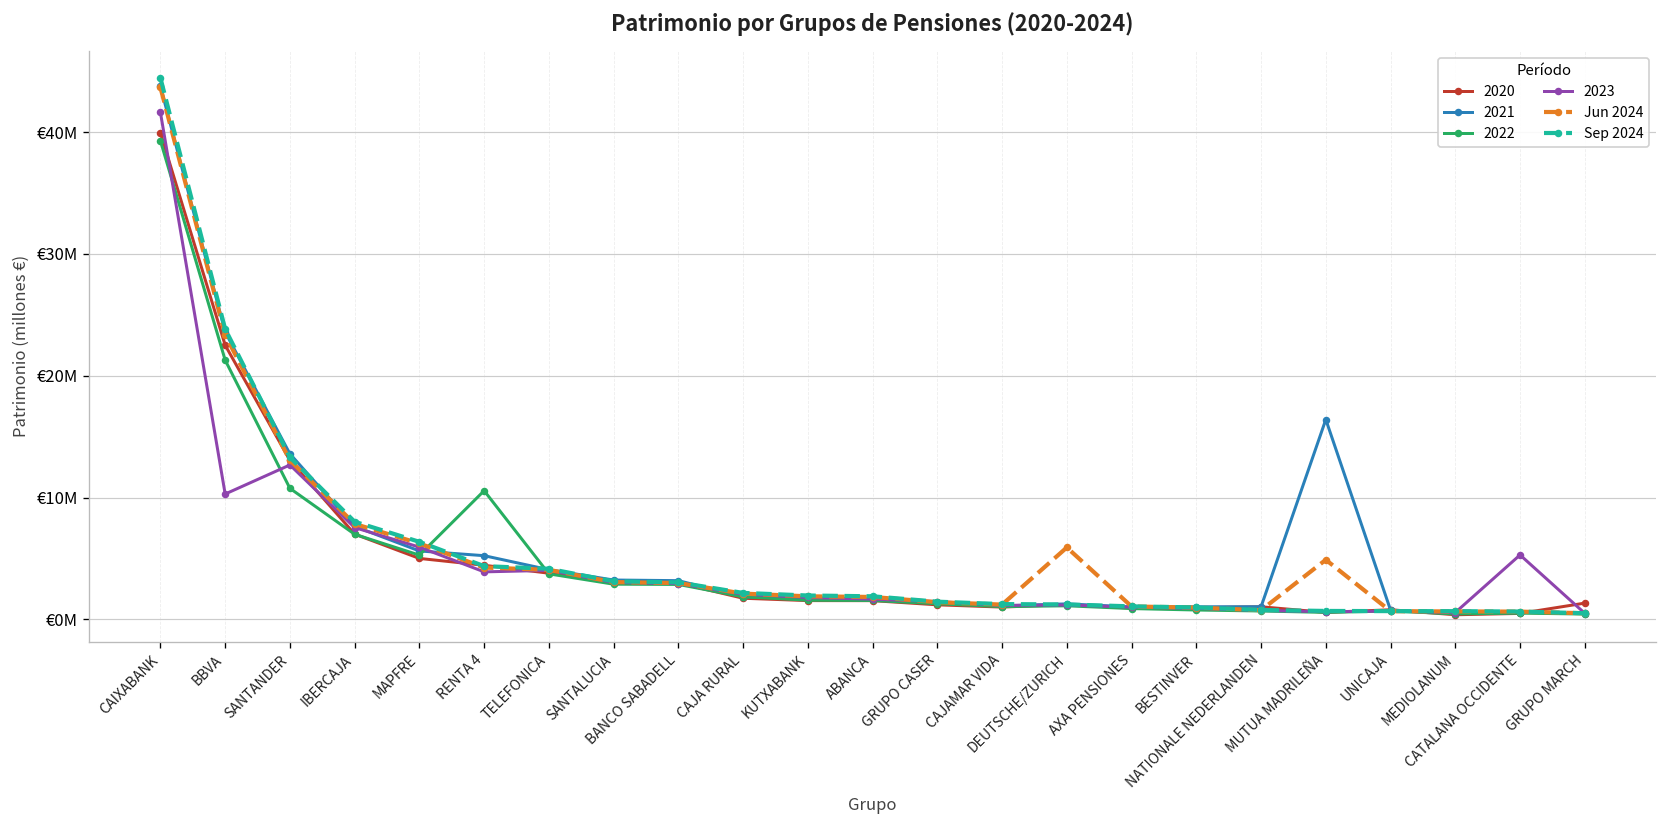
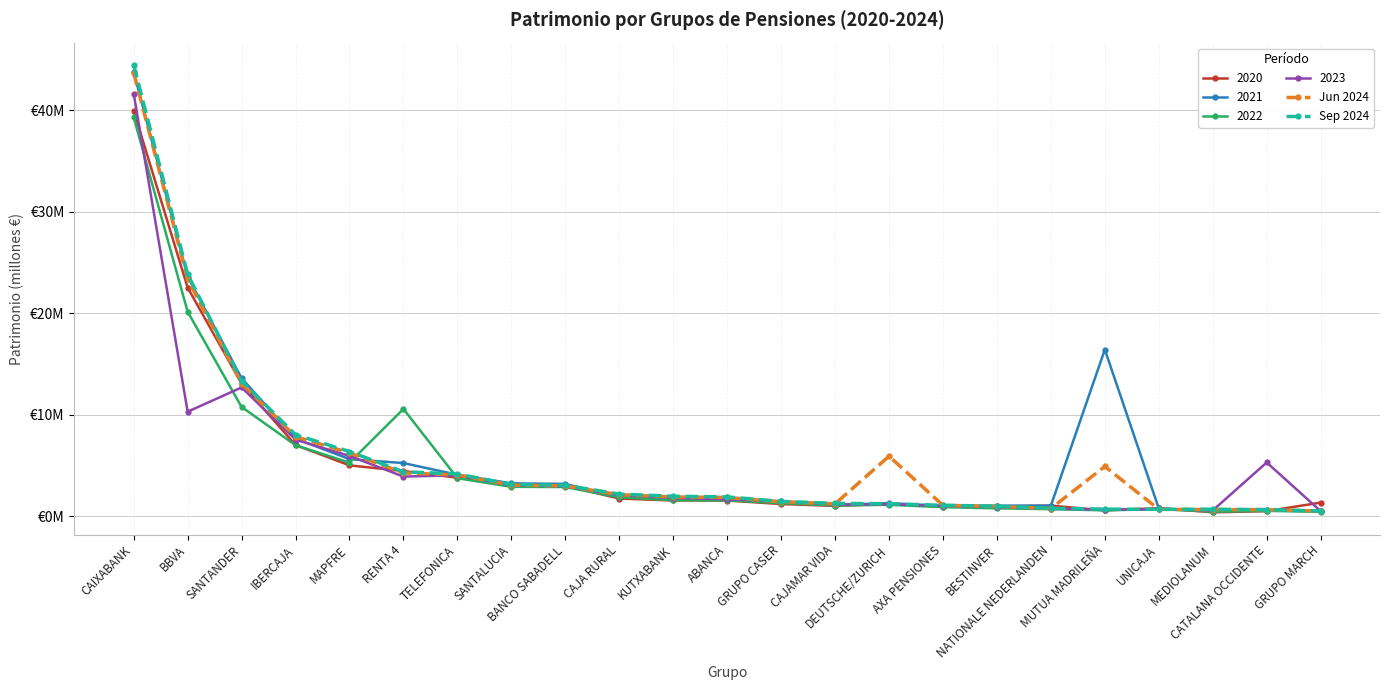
  {
    "2020": {
      "CAIXABANK": "€39900000",
      "BBVA": "€22500000",
      "MAPFRE": "€5000000",
      "GRUPO MARCH": "€1300000"
    },
    "2021": {
      "SANTANDER": "€13600000",
      "MAPFRE": "€5600000",
      "RENTA 4": "€5200000",
      "MUTUA MADRILEÑA": "€16400000"
    },
    "2022": {
      "CAIXABANK": "€39300000",
-     "BBVA": "€21300000",
+     "BBVA": "€20100000",
      "SANTANDER": "€10800000",
      "MAPFRE": "€5300000",
      "RENTA 4": "€10600000"
    },
    "2023": {
      "CAIXABANK": "€41600000",
      "BBVA": "€10300000",
      "SANTANDER": "€12700000",
      "MAPFRE": "€5900000",
      "RENTA 4": "€3900000",
      "CATALANA OCCIDENTE": "€5300000"
    },
    "Jun 2024": {
      "DEUTSCHE/ZURICH": "€5900000",
      "MUTUA MADRILEÑA": "€4900000"
    },
    "Sep 2024": {
      "CAIXABANK": "€44400000"
    }
  }
